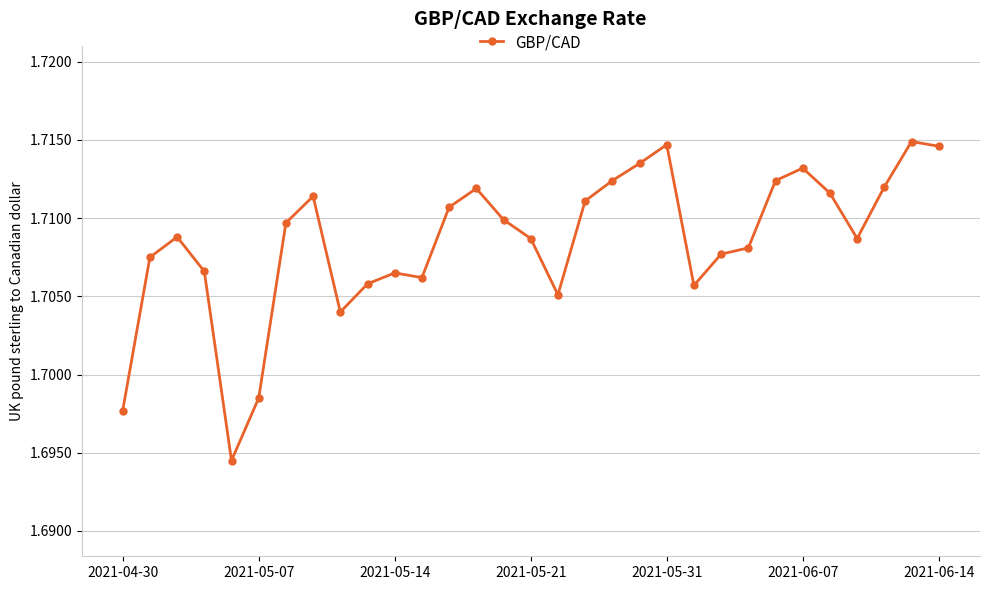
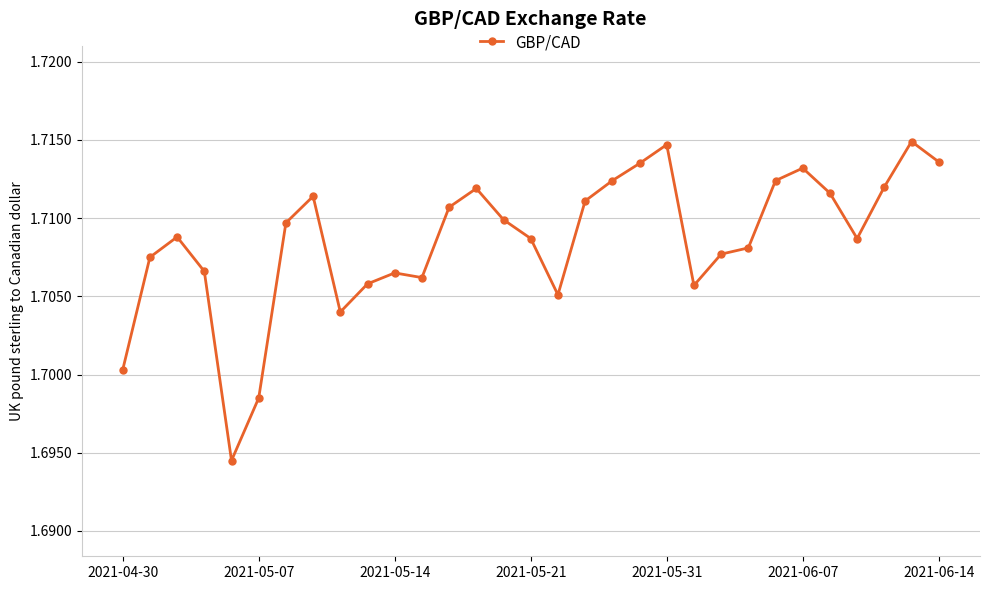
  {
-   "2021-04-30": 1.6977,
+   "2021-04-30": 1.7003,
    "2021-05-07": 1.6985,
    "2021-05-14": 1.7065,
    "2021-05-21": 1.7087,
    "2021-05-31": 1.7147,
    "2021-06-07": 1.7132,
-   "2021-06-14": 1.7146
+   "2021-06-14": 1.7136
  }
